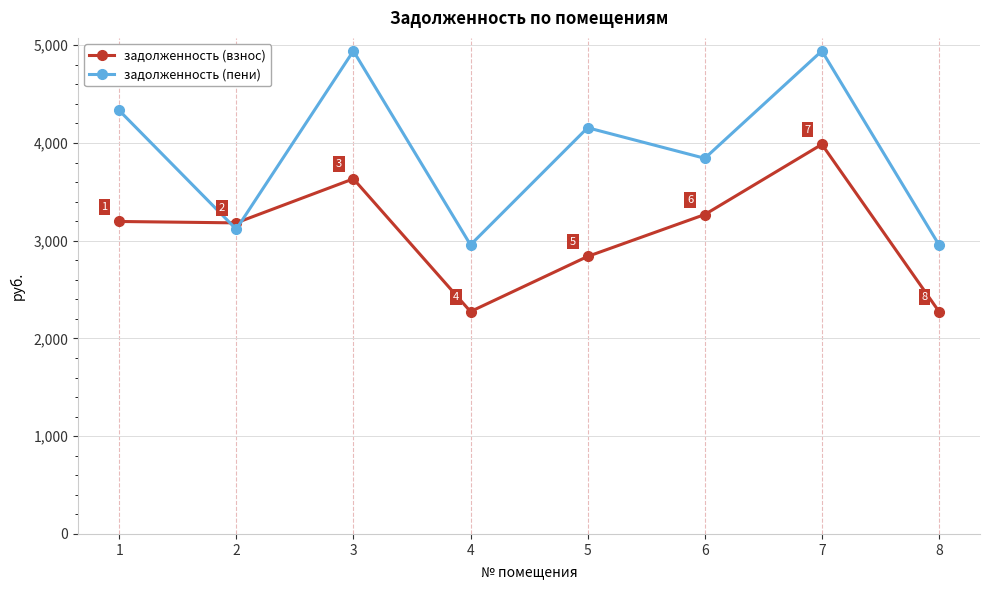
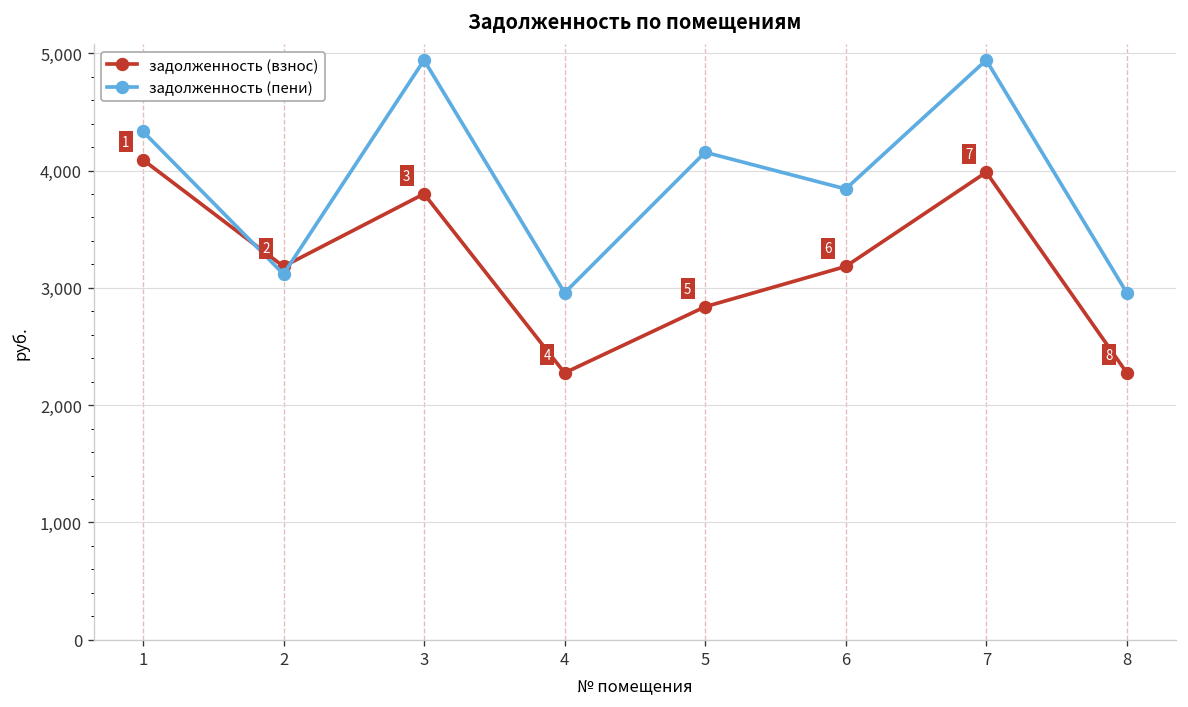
  {
    "задолженность (взнос)": {
-     "1": "3,200",
-     "3": "3,600",
-     "6": "3,300"
+     "1": "4,100",
+     "3": "3,800",
+     "6": "3,200"
    },
    "задолженность (пени)": {
      "1": "4,300",
      "2": "3,100",
      "3": "4,900",
      "4": "3,000",
      "5": "4,200",
      "6": "3,800",
      "7": "4,900",
      "8": "3,000"
    }
  }
